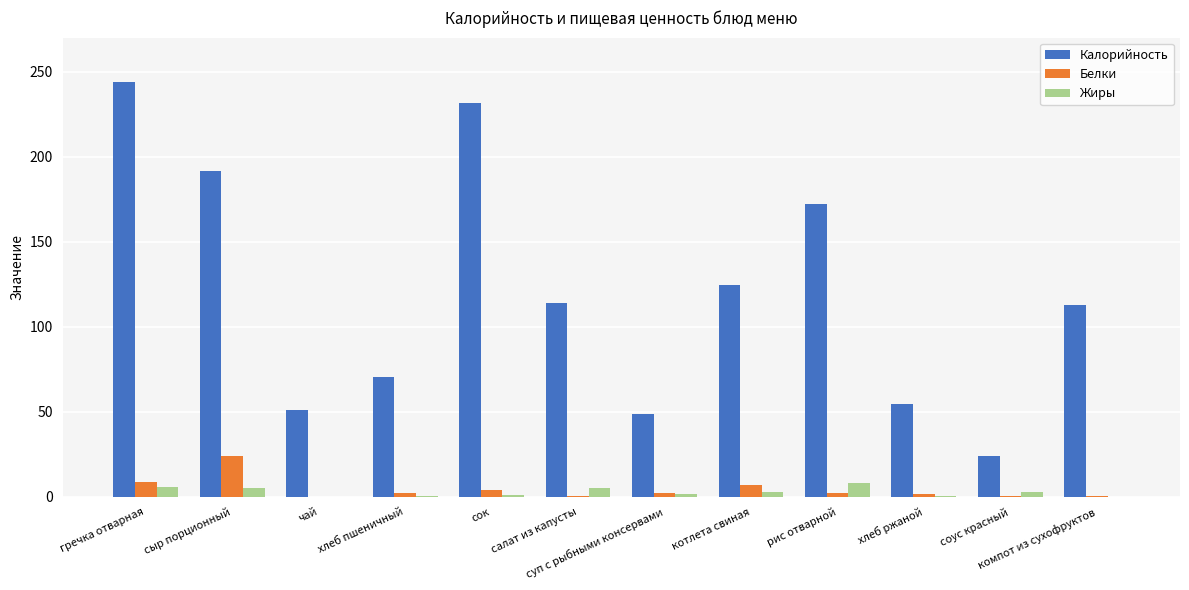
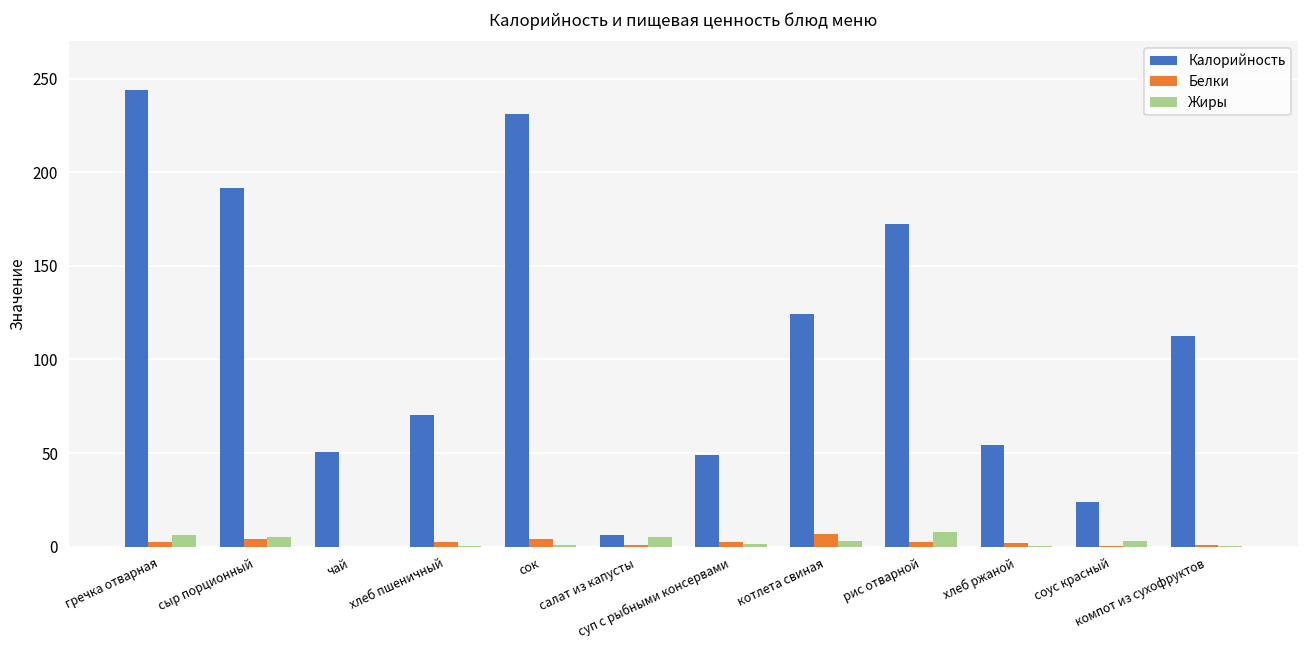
  {
    "Калорийность": {
      "гречка отварная": 244,
      "сыр порционный": 192,
      "чай": 51,
      "хлеб пшеничный": 70,
      "сок": 231,
-     "салат из капусты": 114,
+     "салат из капусты": 6,
      "суп с рыбными консервами": 49,
      "котлета свиная": 124,
      "рис отварной": 172,
      "хлеб ржаной": 54,
      "соус красный": 24,
      "компот из сухофруктов": 113
    },
    "Белки": {
-     "гречка отварная": 9,
-     "сыр порционный": 24,
+     "гречка отварная": 3,
+     "сыр порционный": 4,
      "чай": 0,
      "хлеб пшеничный": 2,
      "сок": 4,
      "суп с рыбными консервами": 3,
      "котлета свиная": 7,
      "рис отварной": 2,
      "хлеб ржаной": 2
    },
    "Жиры": {
      "гречка отварная": 6,
      "сыр порционный": 5,
      "чай": 0,
      "салат из капусты": 5,
      "суп с рыбными консервами": 2,
      "котлета свиная": 3,
      "рис отварной": 8,
      "соус красный": 3
    }
  }
